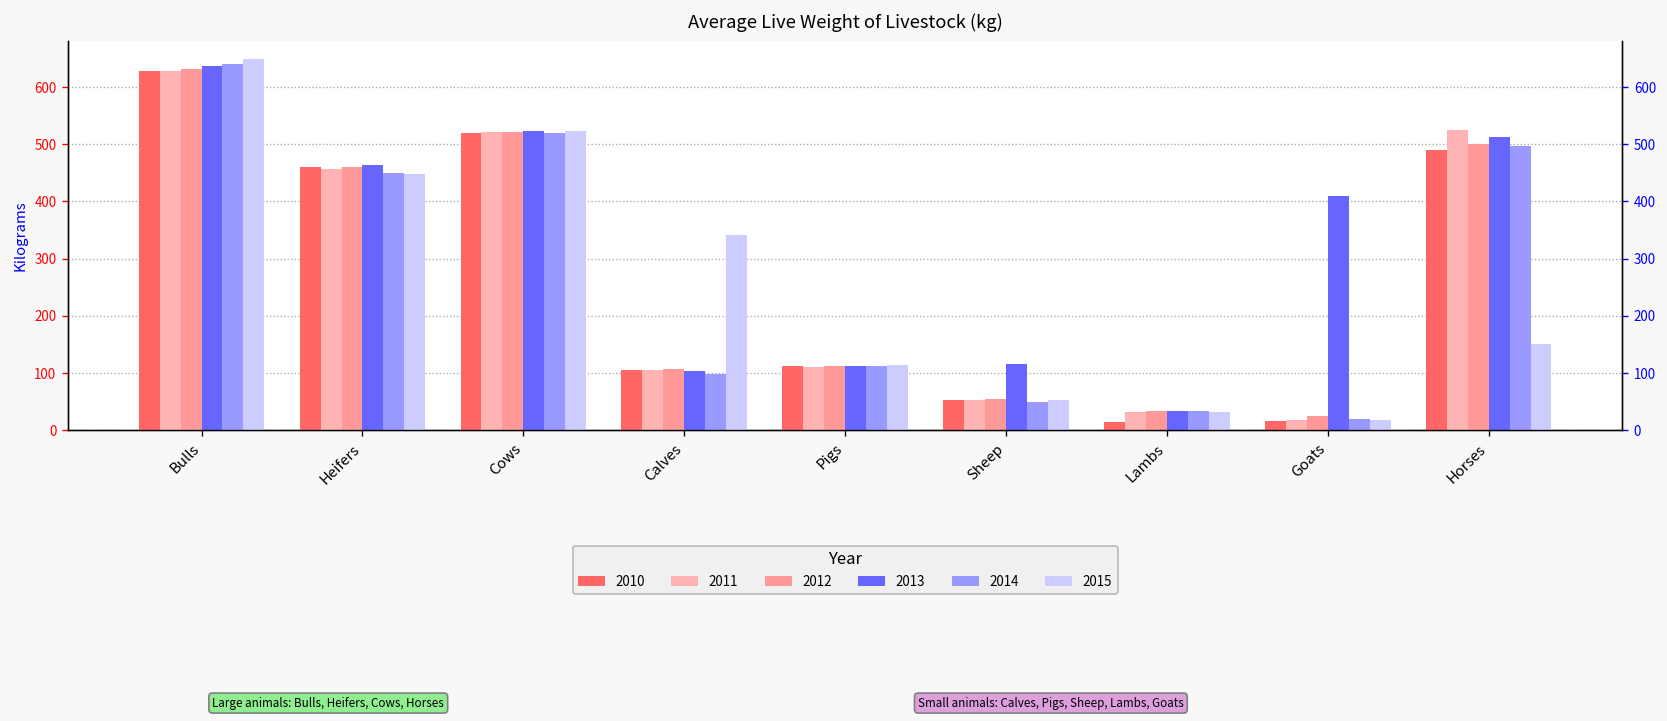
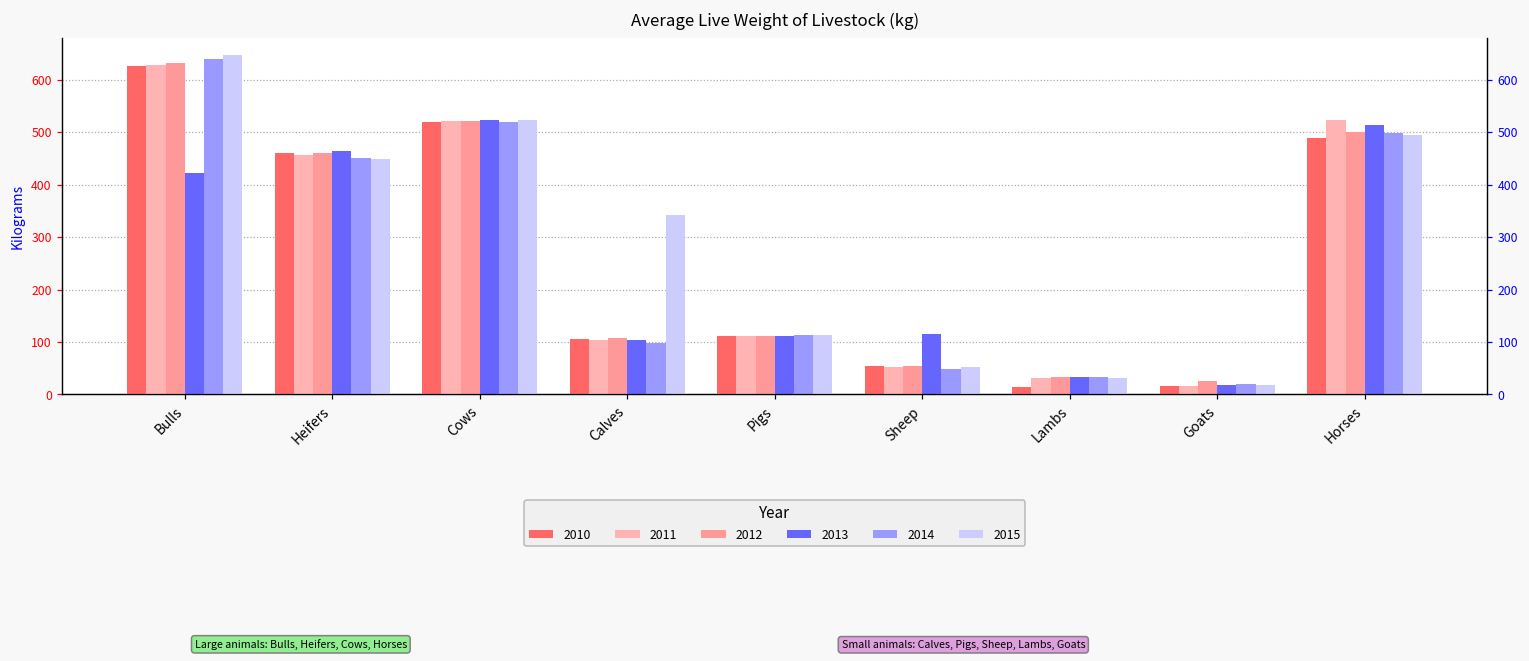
  {
    "2010": {
      "Bulls": 630,
      "Heifers": 460,
      "Cows": 520,
      "Calves": 110,
      "Pigs": 110,
      "Sheep": 50,
      "Lambs": 10,
      "Goats": 20,
      "Horses": 490
    },
    "2013": {
-     "Bulls": 640,
+     "Bulls": 420,
      "Heifers": 460,
      "Cows": 520,
      "Calves": 100,
      "Pigs": 110,
      "Sheep": 120,
      "Lambs": 30,
-     "Goats": 410,
+     "Goats": 20,
      "Horses": 510
    },
    "2014": {
      "Bulls": 640,
      "Heifers": 450,
      "Cows": 520,
      "Calves": 100,
      "Pigs": 110,
      "Sheep": 50,
      "Lambs": 30,
      "Goats": 20,
      "Horses": 500
    },
    "2015": {
      "Bulls": 650,
      "Heifers": 450,
      "Cows": 520,
      "Calves": 340,
      "Pigs": 110,
      "Sheep": 50,
      "Lambs": 30,
      "Goats": 20,
-     "Horses": 150
+     "Horses": 490
    }
  }
